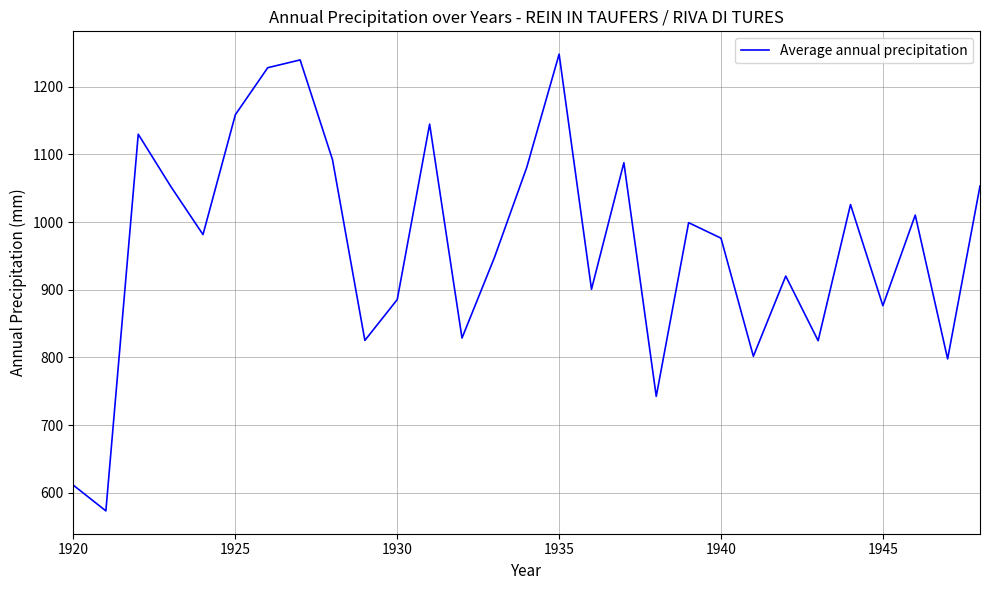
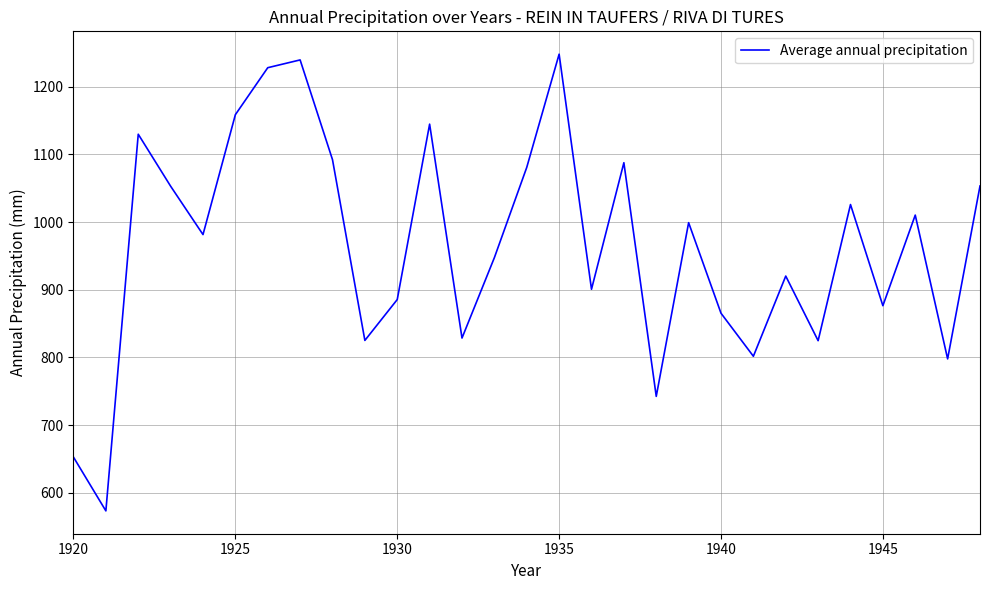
  {
-   "1920": 610,
+   "1920": 650,
    "1925": 1160,
    "1930": 890,
    "1935": 1250,
-   "1940": 980,
+   "1940": 870,
    "1945": 880
  }
